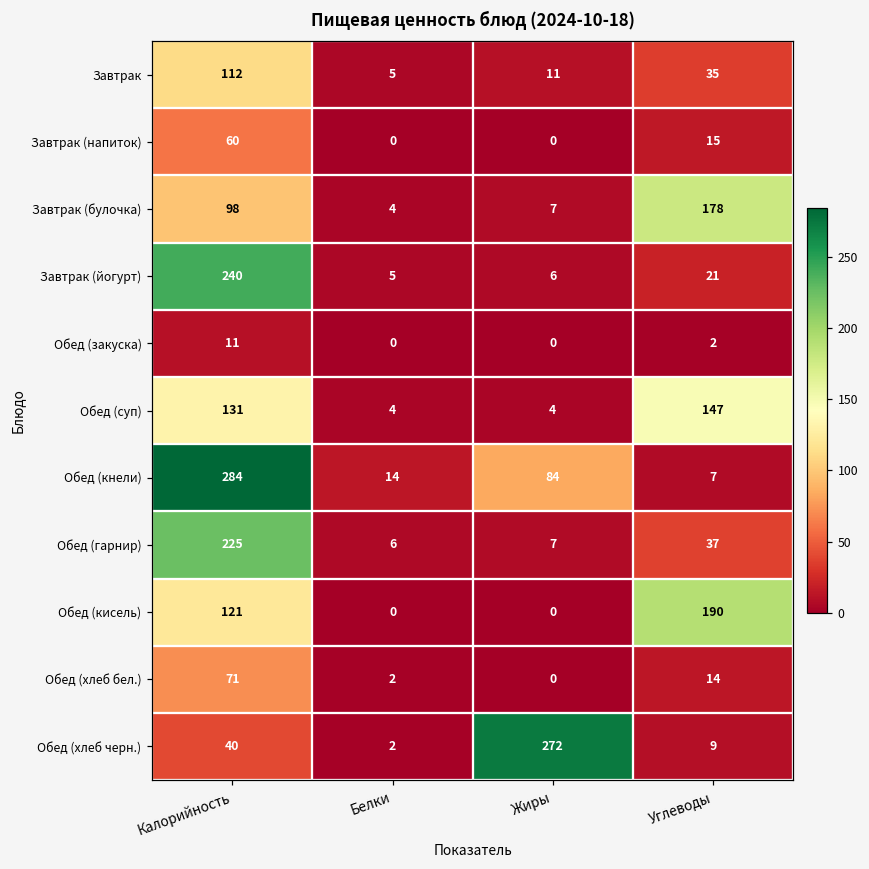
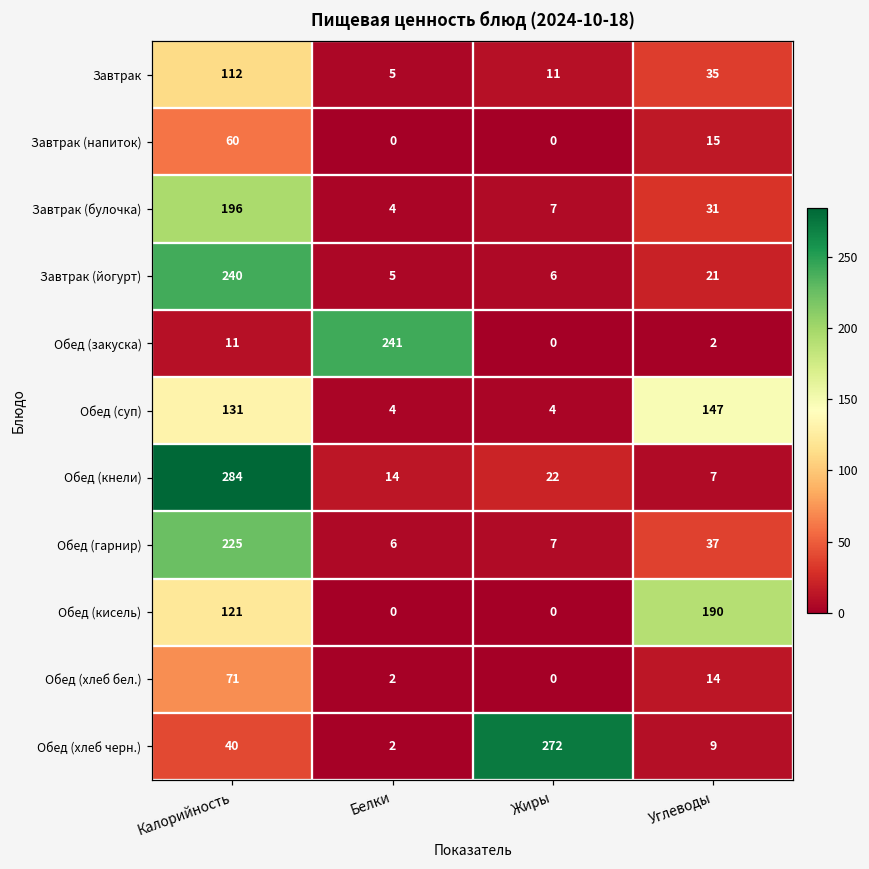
  {
    "Завтрак": {
      "Калорийность": 112,
      "Белки": 5,
      "Жиры": 11,
      "Углеводы": 35
    },
    "Завтрак (напиток)": {
      "Калорийность": 60,
      "Белки": 0,
      "Жиры": 0,
      "Углеводы": 15
    },
    "Завтрак (булочка)": {
-     "Калорийность": 98,
+     "Калорийность": 196,
      "Белки": 4,
      "Жиры": 7,
-     "Углеводы": 178
+     "Углеводы": 31
    },
    "Завтрак (йогурт)": {
      "Калорийность": 240,
      "Белки": 5,
      "Жиры": 6,
      "Углеводы": 21
    },
    "Обед (закуска)": {
      "Калорийность": 11,
-     "Белки": 0,
+     "Белки": 241,
      "Жиры": 0,
      "Углеводы": 2
    },
    "Обед (суп)": {
      "Калорийность": 131,
      "Белки": 4,
      "Жиры": 4,
      "Углеводы": 147
    },
    "Обед (кнели)": {
      "Калорийность": 284,
      "Белки": 14,
-     "Жиры": 84,
+     "Жиры": 22,
      "Углеводы": 7
    },
    "Обед (гарнир)": {
      "Калорийность": 225,
      "Белки": 6,
      "Жиры": 7,
      "Углеводы": 37
    },
    "Обед (кисель)": {
      "Калорийность": 121,
      "Белки": 0,
      "Жиры": 0,
      "Углеводы": 190
    },
    "Обед (хлеб бел.)": {
      "Калорийность": 71,
      "Белки": 2,
      "Жиры": 0,
      "Углеводы": 14
    },
    "Обед (хлеб черн.)": {
      "Калорийность": 40,
      "Белки": 2,
      "Жиры": 272,
      "Углеводы": 9
    }
  }
